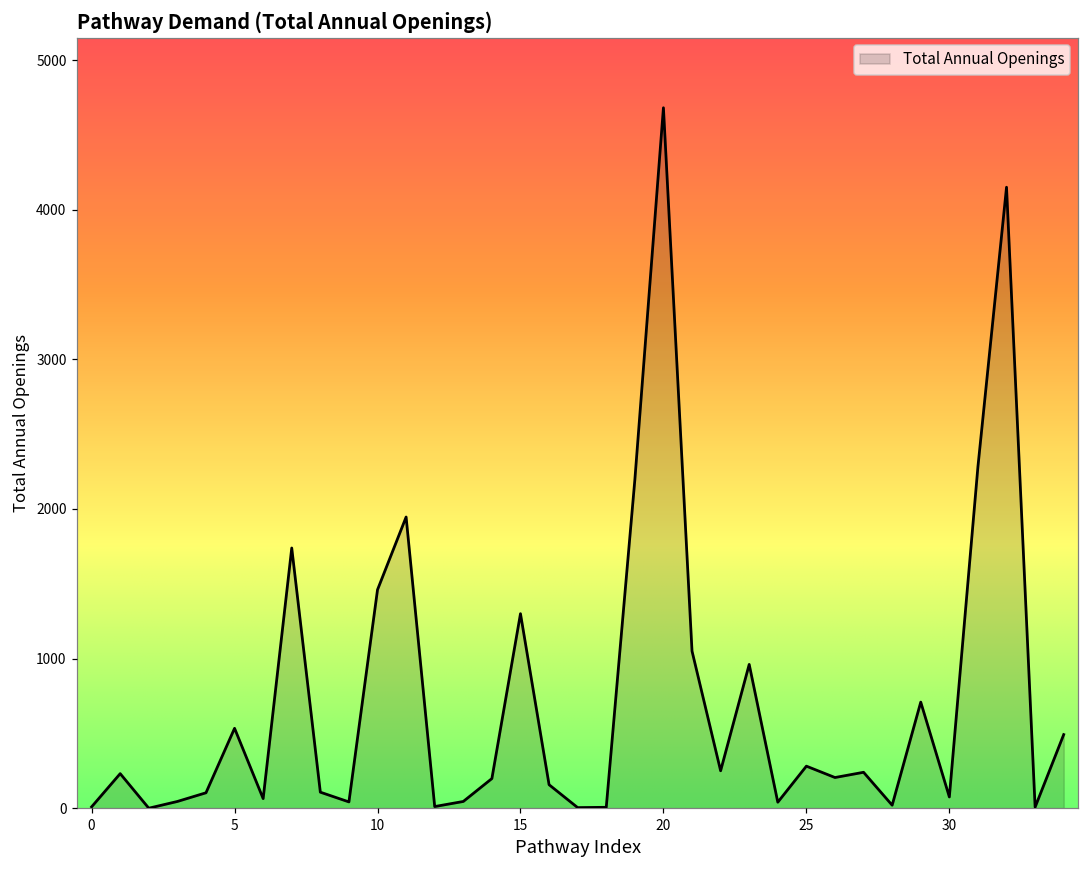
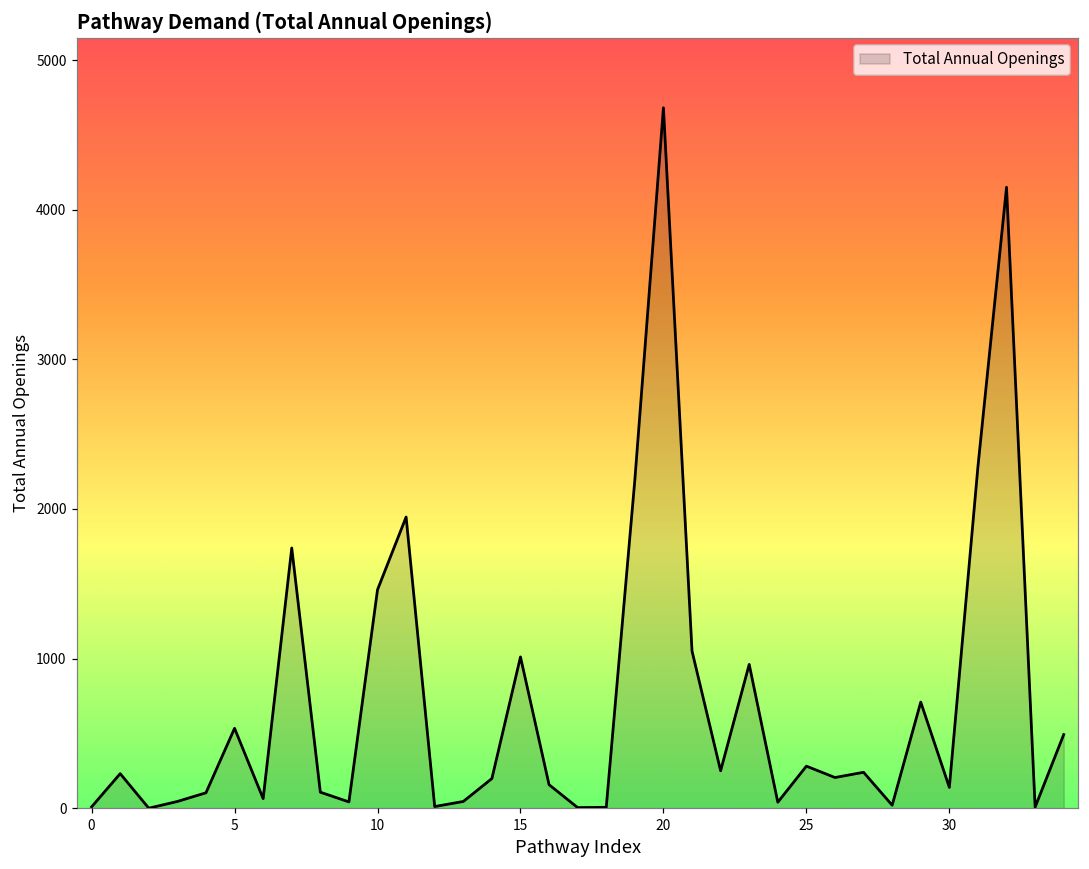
  {
    "0": 10,
    "5": 530,
    "10": 1460,
-   "15": 1300,
+   "15": 1010,
    "20": 4680,
    "25": 280,
-   "30": 80
+   "30": 140
  }
